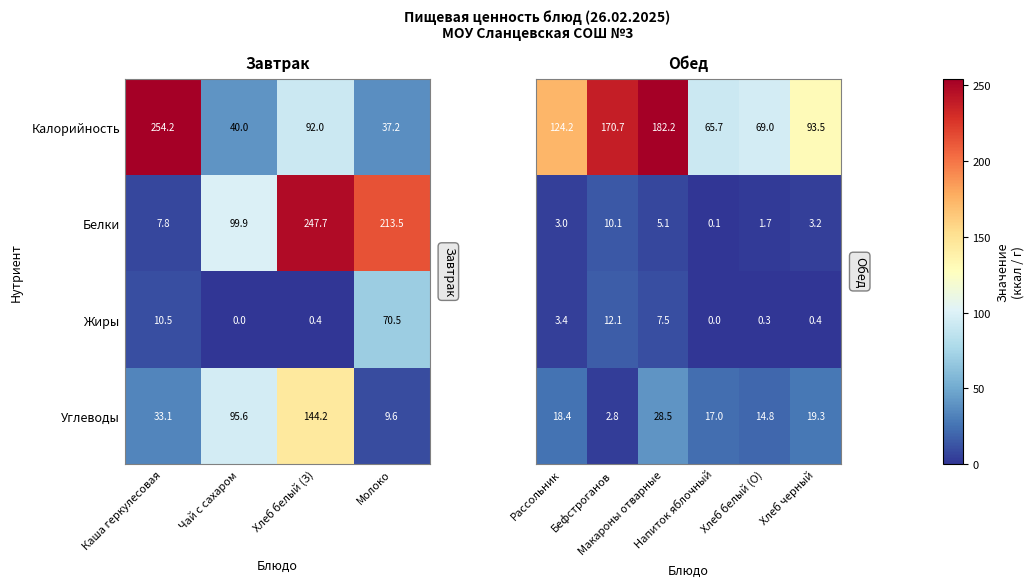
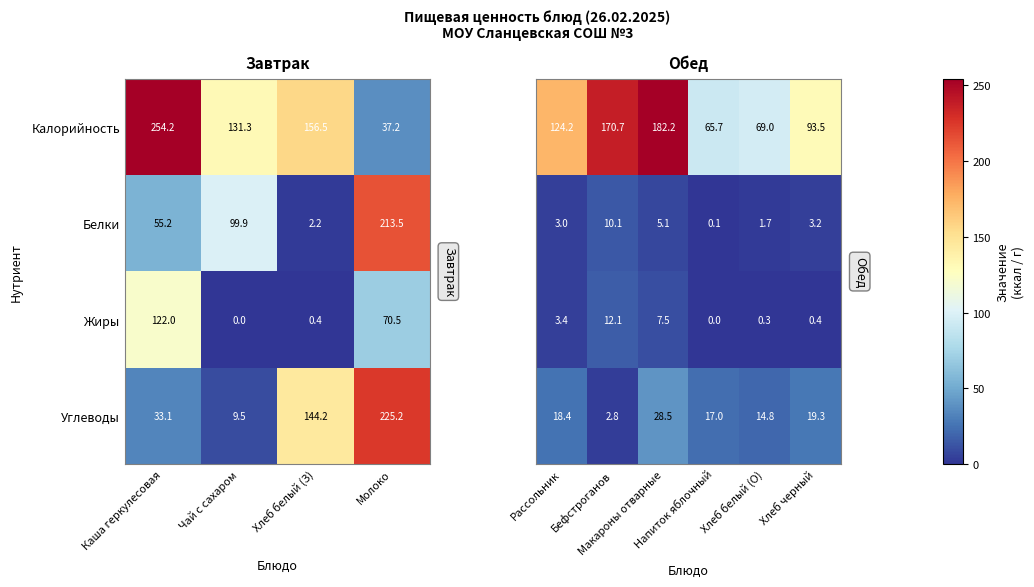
  {
    "Завтрак": {
      "Калорийность": {
        "Каша геркулесовая": 254.2,
-       "Чай с сахаром": 40.0,
-       "Хлеб белый (З)": 92.0,
+       "Чай с сахаром": 131.3,
+       "Хлеб белый (З)": 156.5,
        "Молоко": 37.2
      },
      "Белки": {
-       "Каша геркулесовая": 7.8,
+       "Каша геркулесовая": 55.2,
        "Чай с сахаром": 99.9,
-       "Хлеб белый (З)": 247.7,
+       "Хлеб белый (З)": 2.2,
        "Молоко": 213.5
      },
      "Жиры": {
-       "Каша геркулесовая": 10.5,
+       "Каша геркулесовая": 122.0,
        "Чай с сахаром": 0.0,
        "Хлеб белый (З)": 0.4,
        "Молоко": 70.5
      },
      "Углеводы": {
        "Каша геркулесовая": 33.1,
-       "Чай с сахаром": 95.6,
+       "Чай с сахаром": 9.5,
        "Хлеб белый (З)": 144.2,
-       "Молоко": 9.6
+       "Молоко": 225.2
      }
    }
  }
